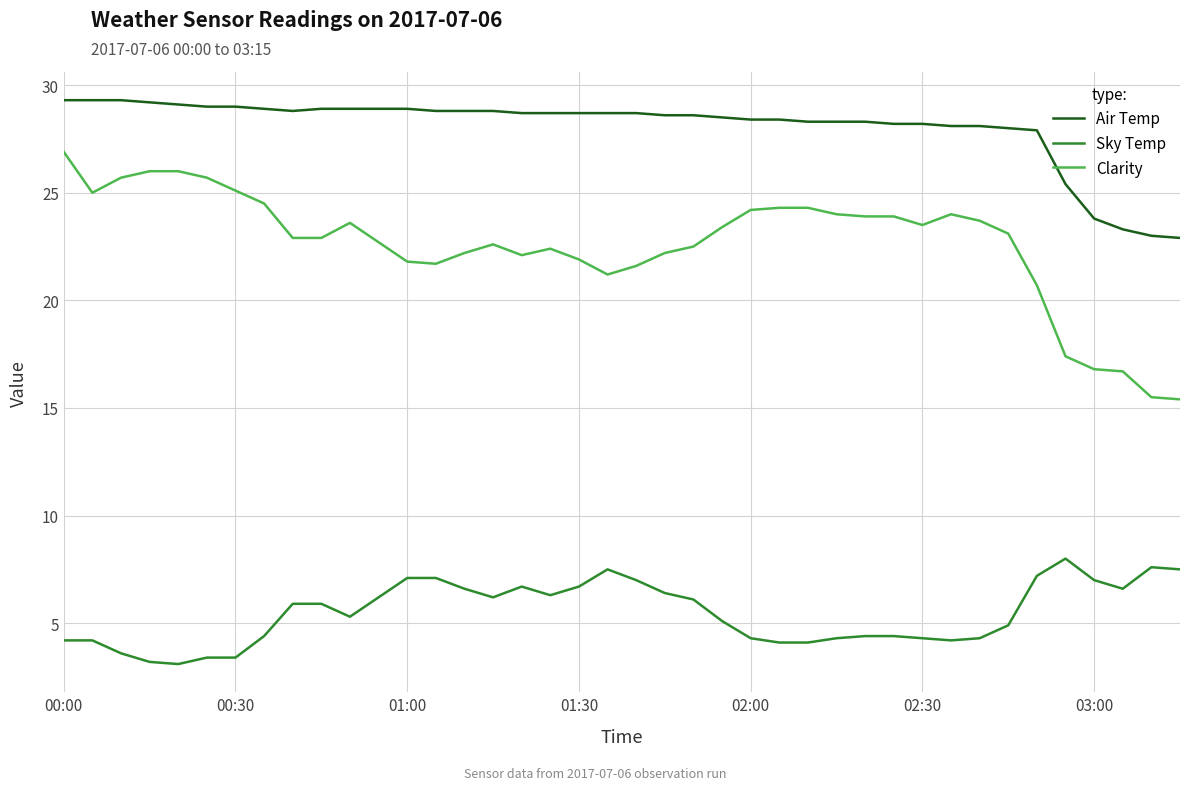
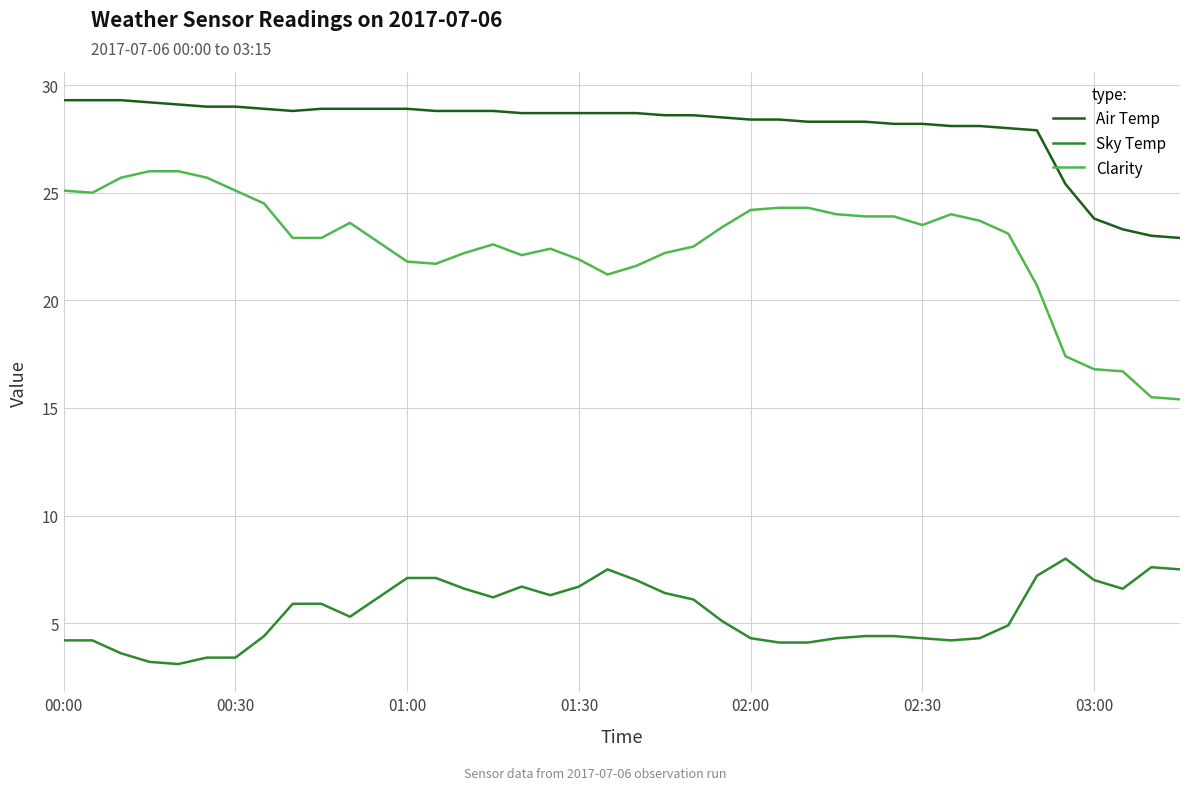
  {
    "Clarity": {
-     "00:00": 26.9,
+     "00:00": 25.1,
      "00:30": 25.1,
      "01:00": 21.8,
      "01:30": 21.9,
      "02:00": 24.2,
      "02:30": 23.5,
      "03:00": 16.8
    }
  }
